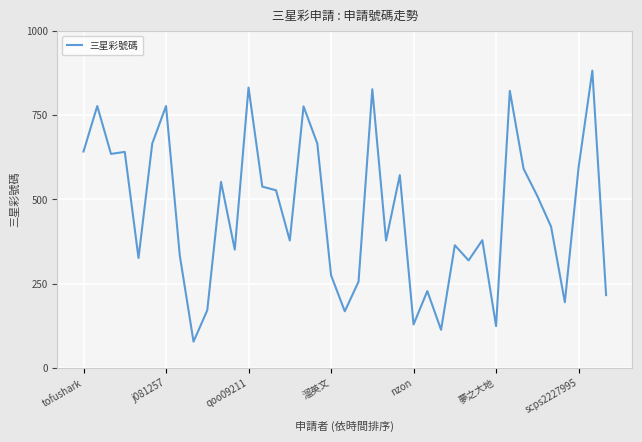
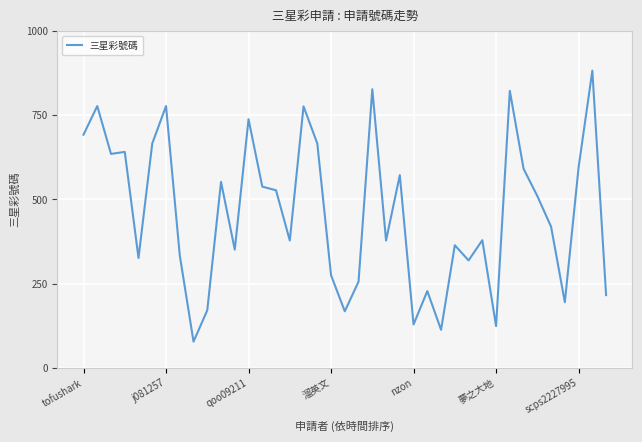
  {
-   "tofushark": 640,
+   "tofushark": 690,
    "j081257": 780,
-   "qoo09211": 830,
+   "qoo09211": 740,
    "溜英文": 280,
    "nzon": 130,
    "夢之大地": 120,
    "scps2227995": 600
  }
